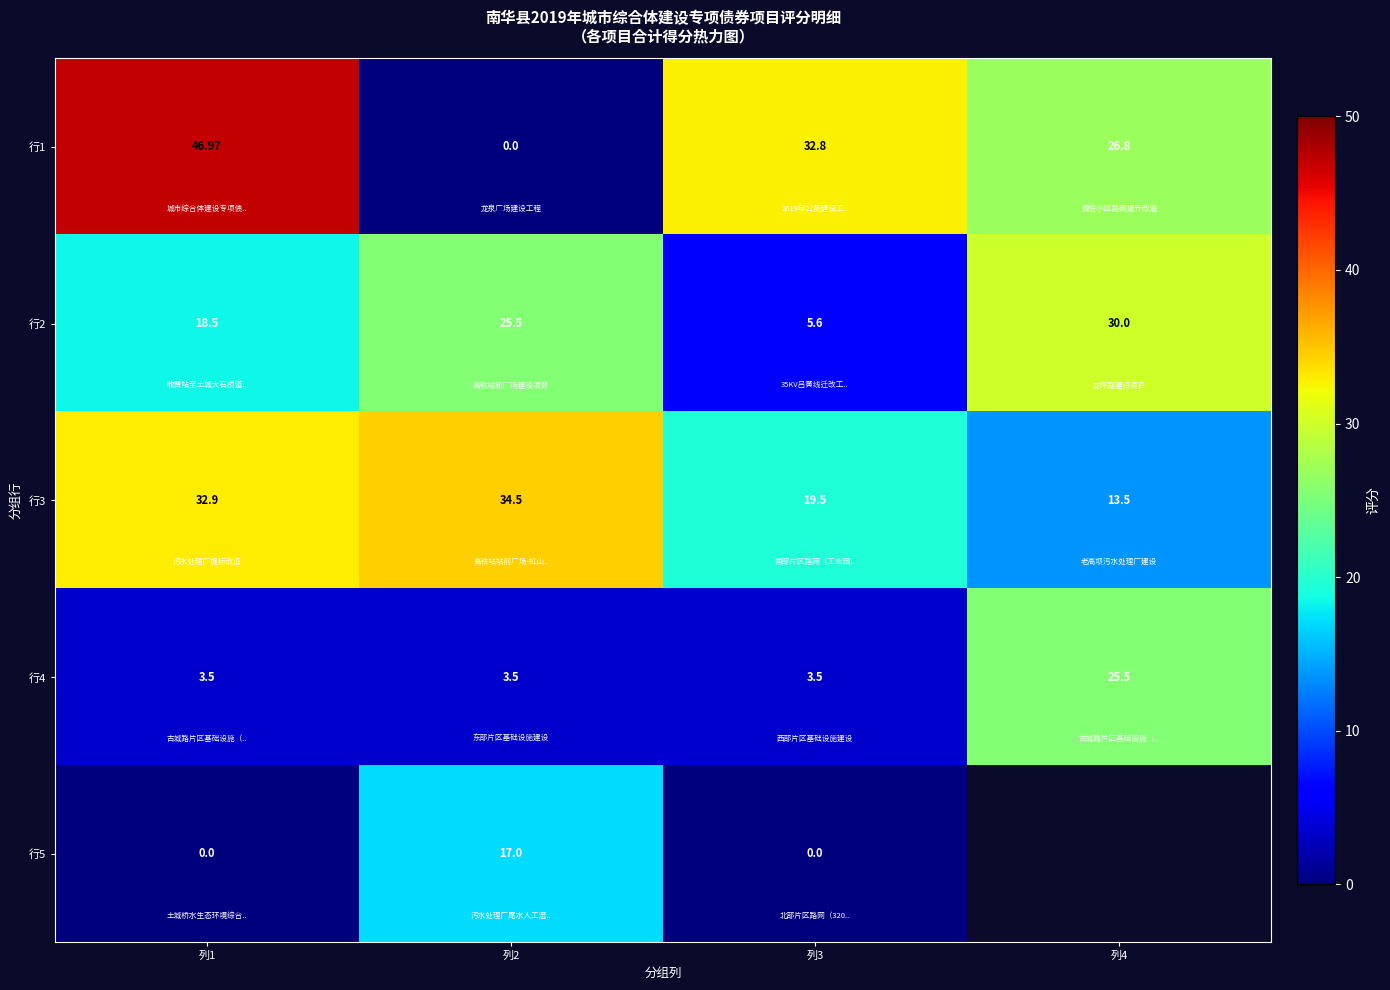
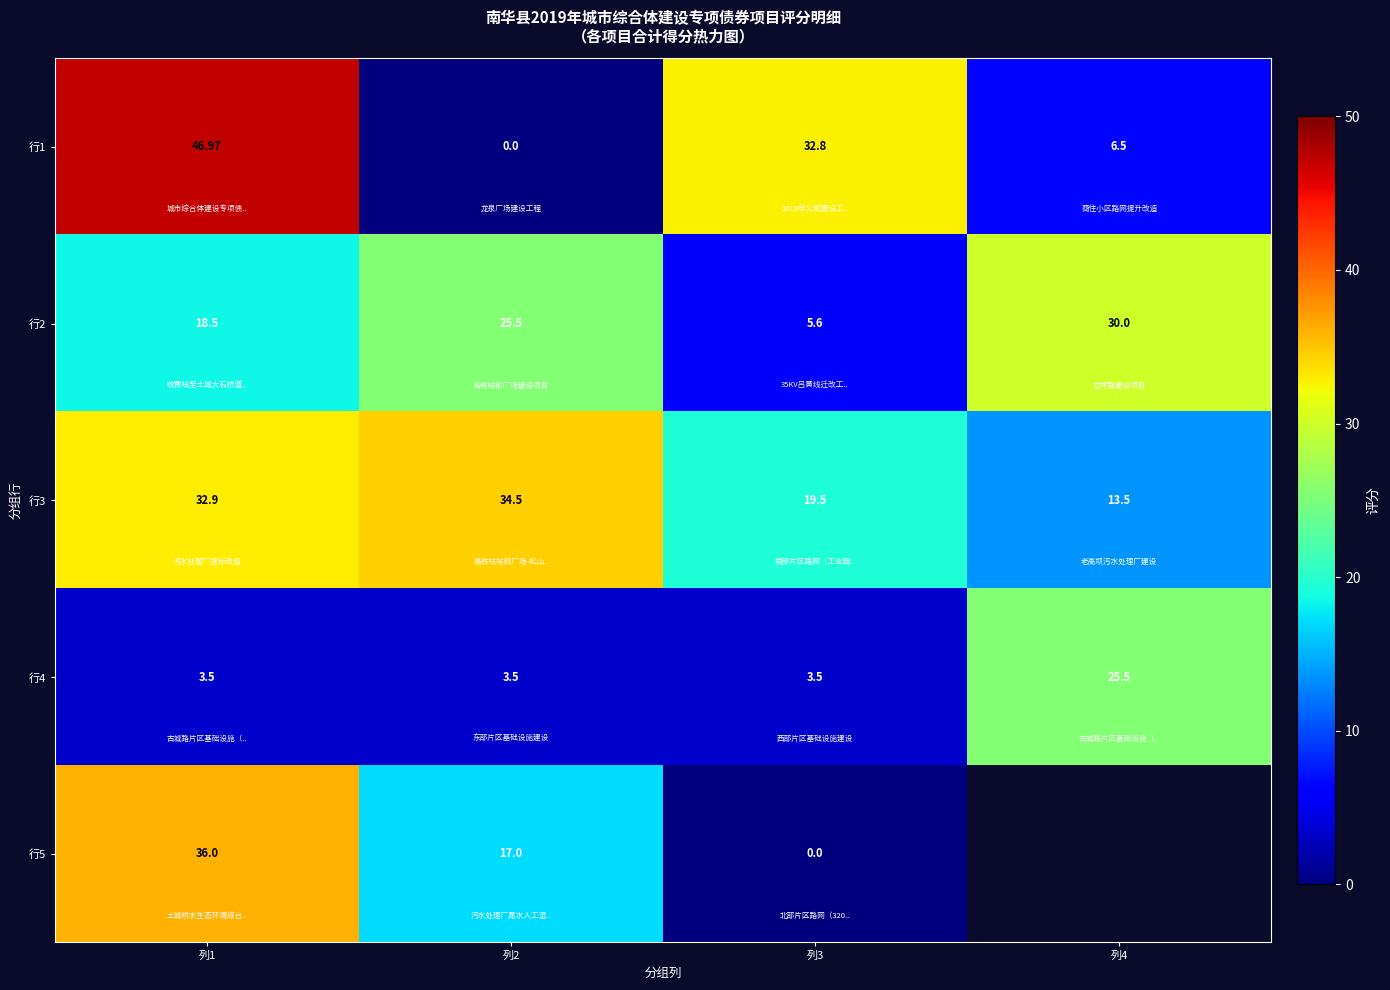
  {
    "行1": {
-     "列4": 26.8
+     "列4": 6.5
    },
    "行5": {
-     "列1": 0.0
+     "列1": 36.0
    }
  }
